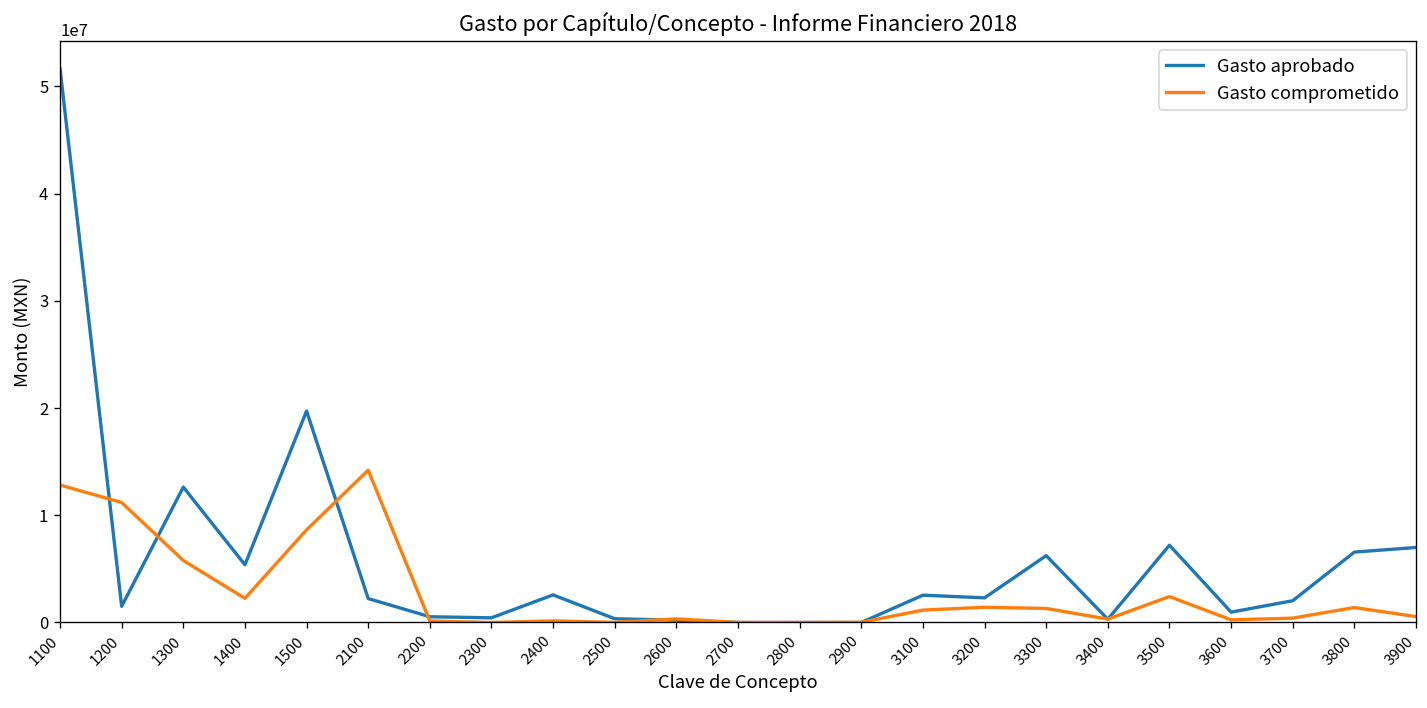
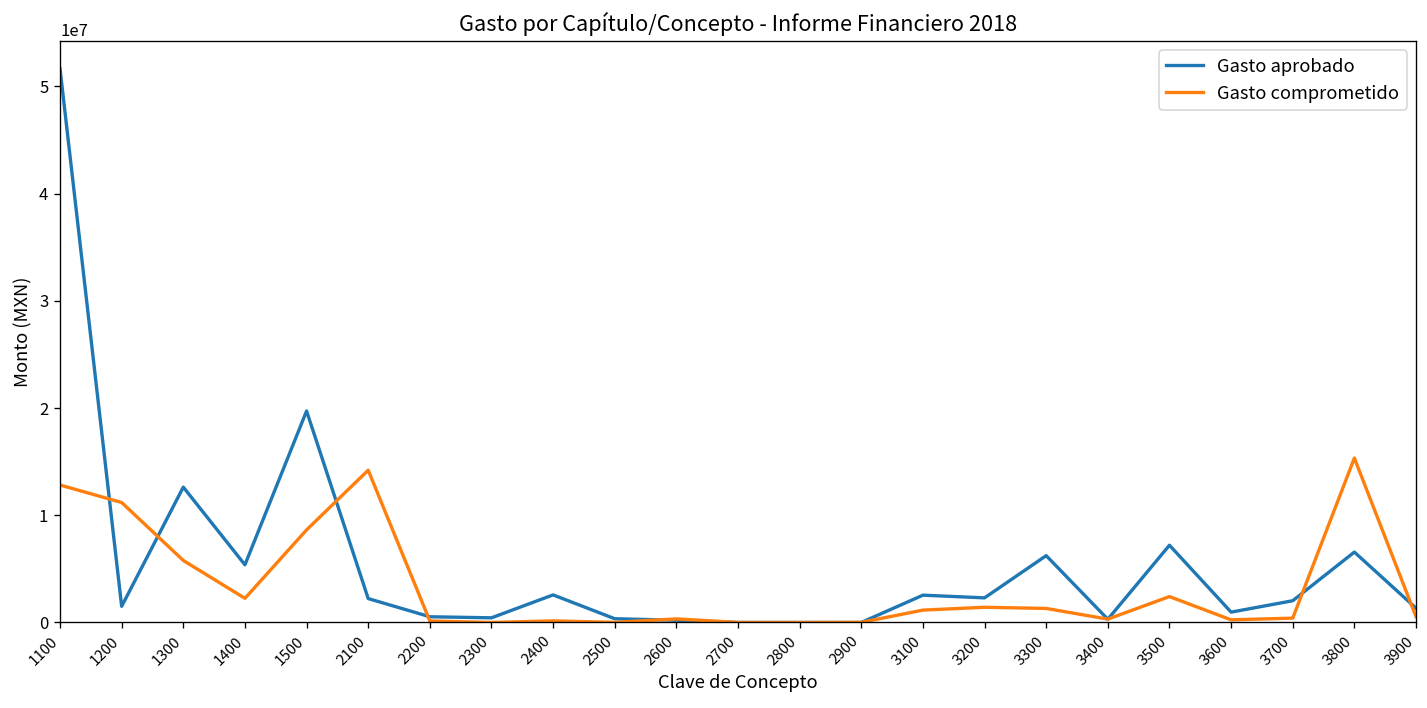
  {
    "Gasto aprobado": {
      "1100": 52000000,
      "1200": 2000000,
      "1300": 13000000,
      "1400": 5000000,
      "1500": 20000000,
      "2100": 2000000,
      "2200": 1000000,
      "2300": 0,
      "2400": 3000000,
      "2500": 0,
      "3100": 3000000,
      "3200": 2000000,
      "3300": 6000000,
      "3500": 7000000,
      "3600": 1000000,
      "3700": 2000000,
      "3800": 7000000,
-     "3900": 7000000
+     "3900": 1000000
    },
    "Gasto comprometido": {
      "1100": 13000000,
      "1200": 11000000,
      "1300": 6000000,
      "1400": 2000000,
      "1500": 9000000,
      "2100": 14000000,
      "2200": 0,
      "2300": 0,
      "2400": 0,
      "2500": 0,
      "3100": 1000000,
      "3200": 1000000,
      "3300": 1000000,
      "3500": 2000000,
      "3600": 0,
      "3700": 0,
-     "3800": 1000000,
+     "3800": 15000000,
      "3900": 1000000
    }
  }
